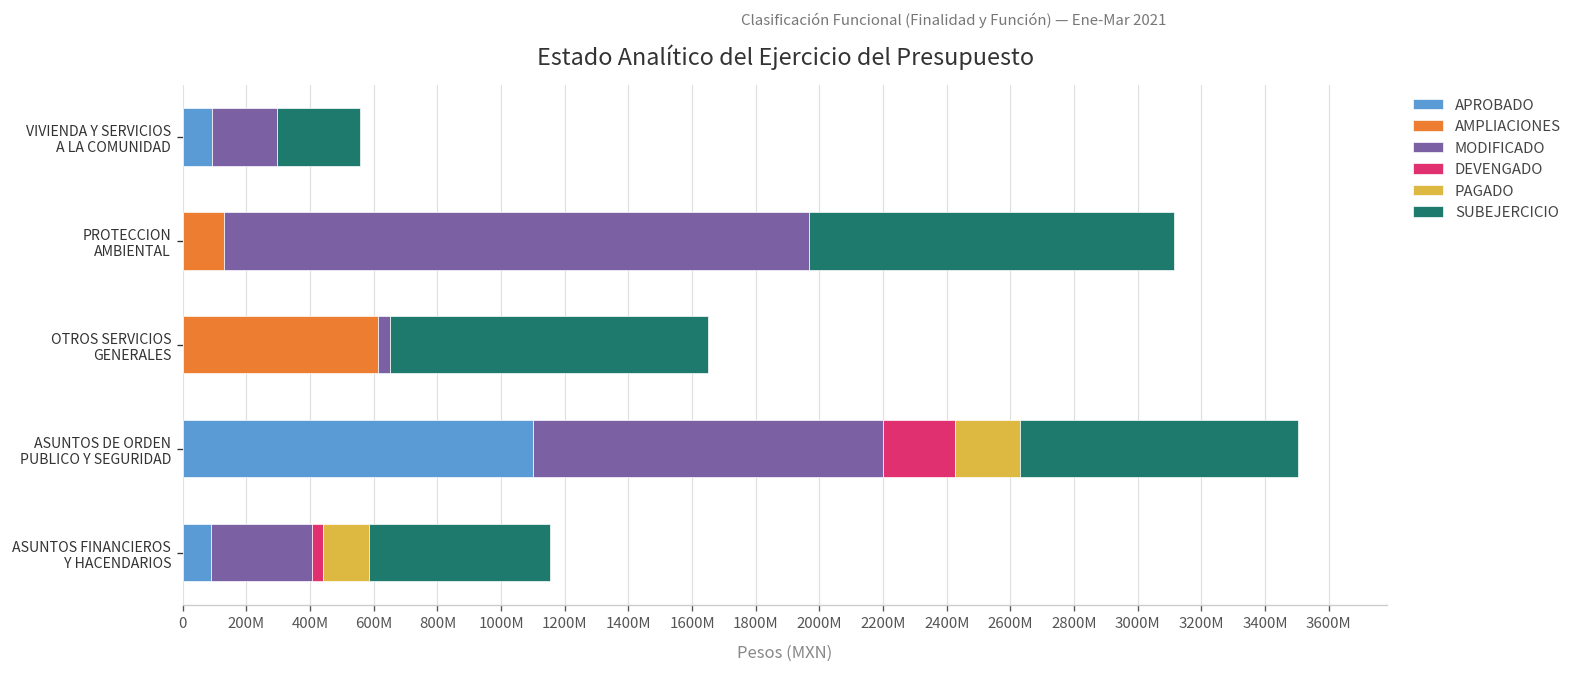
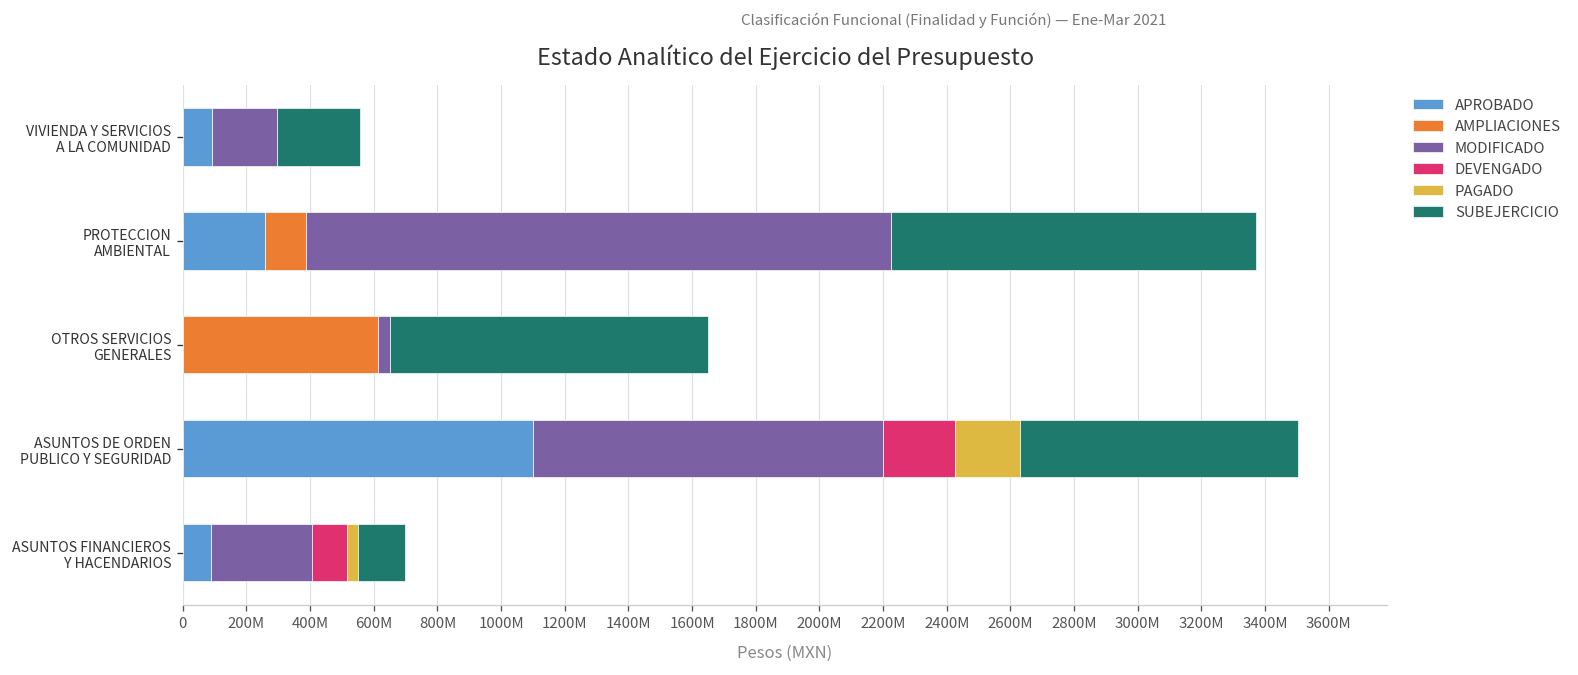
  {
    "APROBADO": {
      "VIVIENDA Y SERVICIOS A LA COMUNIDAD": 90000000,
-     "PROTECCION AMBIENTAL": 0,
+     "PROTECCION AMBIENTAL": 260000000,
      "OTROS SERVICIOS GENERALES": 0,
      "ASUNTOS DE ORDEN PUBLICO Y SEGURIDAD": 1100000000,
      "ASUNTOS FINANCIEROS Y HACENDARIOS": 90000000
    },
    "AMPLIACIONES": {
      "VIVIENDA Y SERVICIOS A LA COMUNIDAD": 0,
      "PROTECCION AMBIENTAL": 130000000,
      "OTROS SERVICIOS GENERALES": 610000000,
      "ASUNTOS DE ORDEN PUBLICO Y SEGURIDAD": 0,
      "ASUNTOS FINANCIEROS Y HACENDARIOS": 0
    },
    "MODIFICADO": {
      "VIVIENDA Y SERVICIOS A LA COMUNIDAD": 200000000,
      "PROTECCION AMBIENTAL": 1840000000,
      "OTROS SERVICIOS GENERALES": 40000000,
      "ASUNTOS DE ORDEN PUBLICO Y SEGURIDAD": 1100000000,
      "ASUNTOS FINANCIEROS Y HACENDARIOS": 320000000
    },
    "DEVENGADO": {
      "VIVIENDA Y SERVICIOS A LA COMUNIDAD": 0,
      "PROTECCION AMBIENTAL": 0,
      "OTROS SERVICIOS GENERALES": 0,
      "ASUNTOS DE ORDEN PUBLICO Y SEGURIDAD": 230000000,
-     "ASUNTOS FINANCIEROS Y HACENDARIOS": 40000000
+     "ASUNTOS FINANCIEROS Y HACENDARIOS": 110000000
    },
    "PAGADO": {
      "VIVIENDA Y SERVICIOS A LA COMUNIDAD": 0,
      "PROTECCION AMBIENTAL": 0,
      "OTROS SERVICIOS GENERALES": 0,
      "ASUNTOS DE ORDEN PUBLICO Y SEGURIDAD": 200000000,
-     "ASUNTOS FINANCIEROS Y HACENDARIOS": 140000000
+     "ASUNTOS FINANCIEROS Y HACENDARIOS": 40000000
    },
    "SUBEJERCICIO": {
      "VIVIENDA Y SERVICIOS A LA COMUNIDAD": 260000000,
      "PROTECCION AMBIENTAL": 1150000000,
      "OTROS SERVICIOS GENERALES": 1000000000,
      "ASUNTOS DE ORDEN PUBLICO Y SEGURIDAD": 870000000,
-     "ASUNTOS FINANCIEROS Y HACENDARIOS": 570000000
+     "ASUNTOS FINANCIEROS Y HACENDARIOS": 150000000
    }
  }
